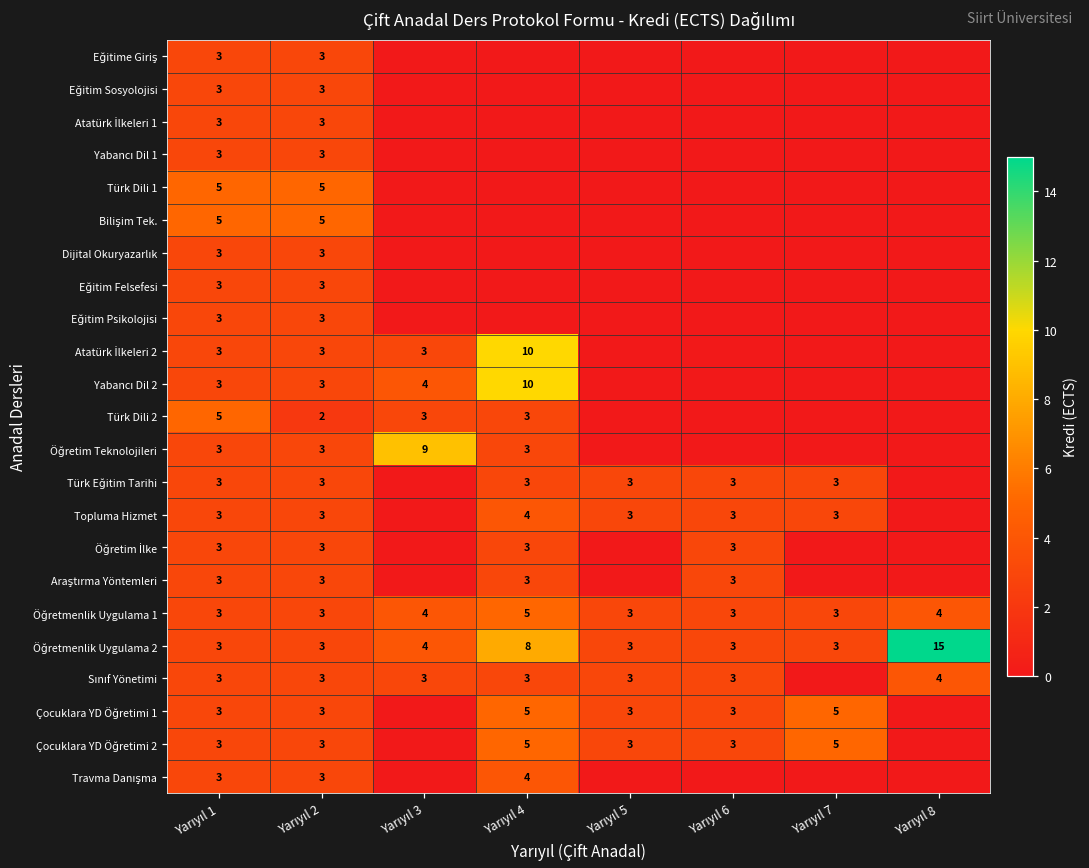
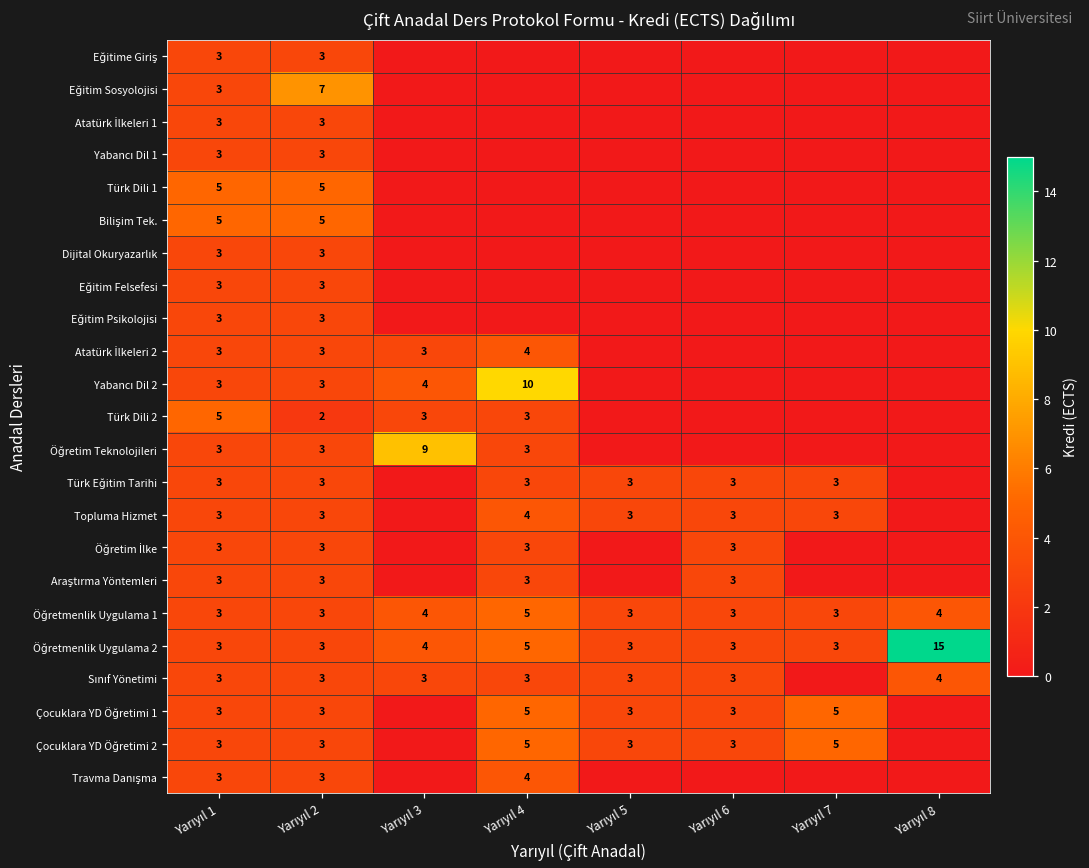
  {
    "Eğitime Giriş": {
      "Yarıyıl 1": 3,
      "Yarıyıl 2": 3
    },
    "Eğitim Sosyolojisi": {
      "Yarıyıl 1": 3,
-     "Yarıyıl 2": 3
+     "Yarıyıl 2": 7
    },
    "Atatürk İlkeleri 1": {
      "Yarıyıl 1": 3,
      "Yarıyıl 2": 3
    },
    "Yabancı Dil 1": {
      "Yarıyıl 1": 3,
      "Yarıyıl 2": 3
    },
    "Türk Dili 1": {
      "Yarıyıl 1": 5,
      "Yarıyıl 2": 5
    },
    "Bilişim Tek.": {
      "Yarıyıl 1": 5,
      "Yarıyıl 2": 5
    },
    "Dijital Okuryazarlık": {
      "Yarıyıl 1": 3,
      "Yarıyıl 2": 3
    },
    "Eğitim Felsefesi": {
      "Yarıyıl 1": 3,
      "Yarıyıl 2": 3
    },
    "Eğitim Psikolojisi": {
      "Yarıyıl 1": 3,
      "Yarıyıl 2": 3
    },
    "Atatürk İlkeleri 2": {
      "Yarıyıl 1": 3,
      "Yarıyıl 2": 3,
      "Yarıyıl 3": 3,
-     "Yarıyıl 4": 10
+     "Yarıyıl 4": 4
    },
    "Yabancı Dil 2": {
      "Yarıyıl 1": 3,
      "Yarıyıl 2": 3,
      "Yarıyıl 3": 4,
      "Yarıyıl 4": 10
    },
    "Türk Dili 2": {
      "Yarıyıl 1": 5,
      "Yarıyıl 2": 2,
      "Yarıyıl 3": 3,
      "Yarıyıl 4": 3
    },
    "Öğretim Teknolojileri": {
      "Yarıyıl 1": 3,
      "Yarıyıl 2": 3,
      "Yarıyıl 3": 9,
      "Yarıyıl 4": 3
    },
    "Türk Eğitim Tarihi": {
      "Yarıyıl 1": 3,
      "Yarıyıl 2": 3,
      "Yarıyıl 4": 3,
      "Yarıyıl 5": 3,
      "Yarıyıl 6": 3,
      "Yarıyıl 7": 3
    },
    "Topluma Hizmet": {
      "Yarıyıl 1": 3,
      "Yarıyıl 2": 3,
      "Yarıyıl 4": 4,
      "Yarıyıl 5": 3,
      "Yarıyıl 6": 3,
      "Yarıyıl 7": 3
    },
    "Öğretim İlke": {
      "Yarıyıl 1": 3,
      "Yarıyıl 2": 3,
      "Yarıyıl 4": 3,
      "Yarıyıl 6": 3
    },
    "Araştırma Yöntemleri": {
      "Yarıyıl 1": 3,
      "Yarıyıl 2": 3,
      "Yarıyıl 4": 3,
      "Yarıyıl 6": 3
    },
    "Öğretmenlik Uygulama 1": {
      "Yarıyıl 1": 3,
      "Yarıyıl 2": 3,
      "Yarıyıl 3": 4,
      "Yarıyıl 4": 5,
      "Yarıyıl 5": 3,
      "Yarıyıl 6": 3,
      "Yarıyıl 7": 3,
      "Yarıyıl 8": 4
    },
    "Öğretmenlik Uygulama 2": {
      "Yarıyıl 1": 3,
      "Yarıyıl 2": 3,
      "Yarıyıl 3": 4,
-     "Yarıyıl 4": 8,
+     "Yarıyıl 4": 5,
      "Yarıyıl 5": 3,
      "Yarıyıl 6": 3,
      "Yarıyıl 7": 3,
      "Yarıyıl 8": 15
    },
    "Sınıf Yönetimi": {
      "Yarıyıl 1": 3,
      "Yarıyıl 2": 3,
      "Yarıyıl 3": 3,
      "Yarıyıl 4": 3,
      "Yarıyıl 5": 3,
      "Yarıyıl 6": 3,
      "Yarıyıl 8": 4
    },
    "Çocuklara YD Öğretimi 1": {
      "Yarıyıl 1": 3,
      "Yarıyıl 2": 3,
      "Yarıyıl 4": 5,
      "Yarıyıl 5": 3,
      "Yarıyıl 6": 3,
      "Yarıyıl 7": 5
    },
    "Çocuklara YD Öğretimi 2": {
      "Yarıyıl 1": 3,
      "Yarıyıl 2": 3,
      "Yarıyıl 4": 5,
      "Yarıyıl 5": 3,
      "Yarıyıl 6": 3,
      "Yarıyıl 7": 5
    },
    "Travma Danışma": {
      "Yarıyıl 1": 3,
      "Yarıyıl 2": 3,
      "Yarıyıl 4": 4
    }
  }
